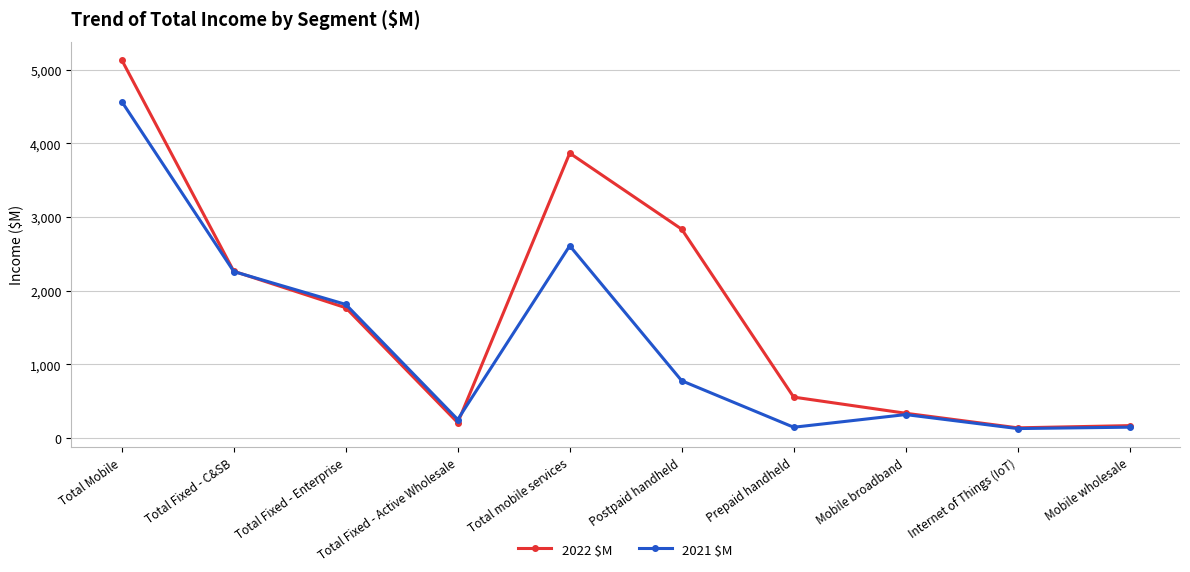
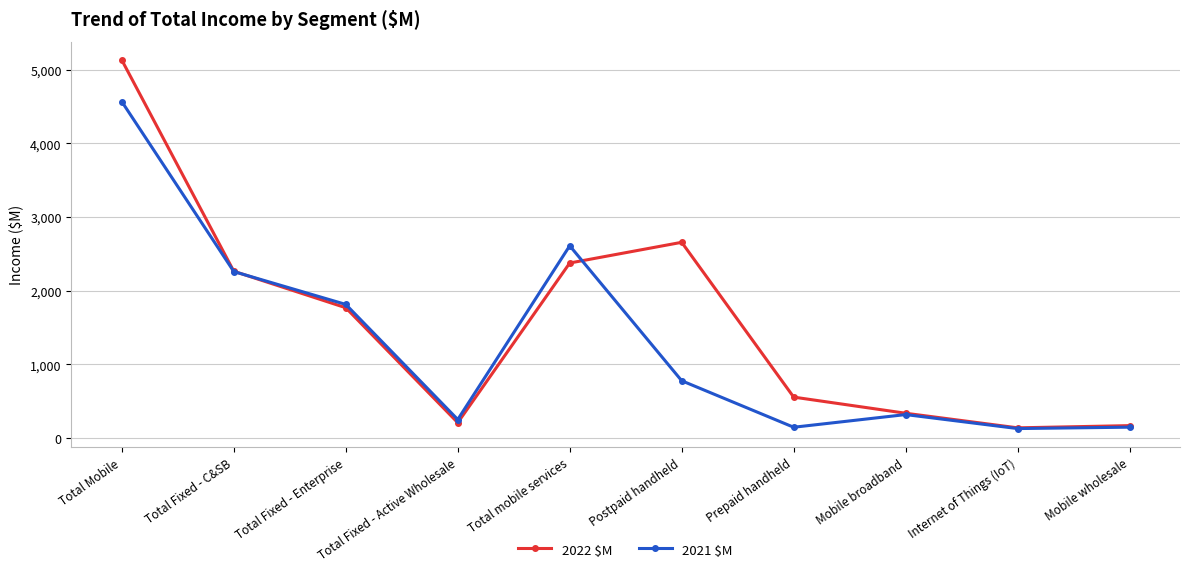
  {
    "2022 $M": {
      "Total Mobile": "5,100",
      "Total Fixed - Enterprise": "1,800",
      "Total Fixed - Active Wholesale": "200",
-     "Total mobile services": "3,900",
-     "Postpaid handheld": "2,800",
+     "Total mobile services": "2,400",
+     "Postpaid handheld": "2,700",
      "Prepaid handheld": "600"
    },
    "2021 $M": {
      "Total Mobile": "4,600",
      "Total Fixed - Enterprise": "1,800",
      "Total Fixed - Active Wholesale": "300",
      "Total mobile services": "2,600",
      "Postpaid handheld": "800",
      "Prepaid handheld": "100"
    }
  }
